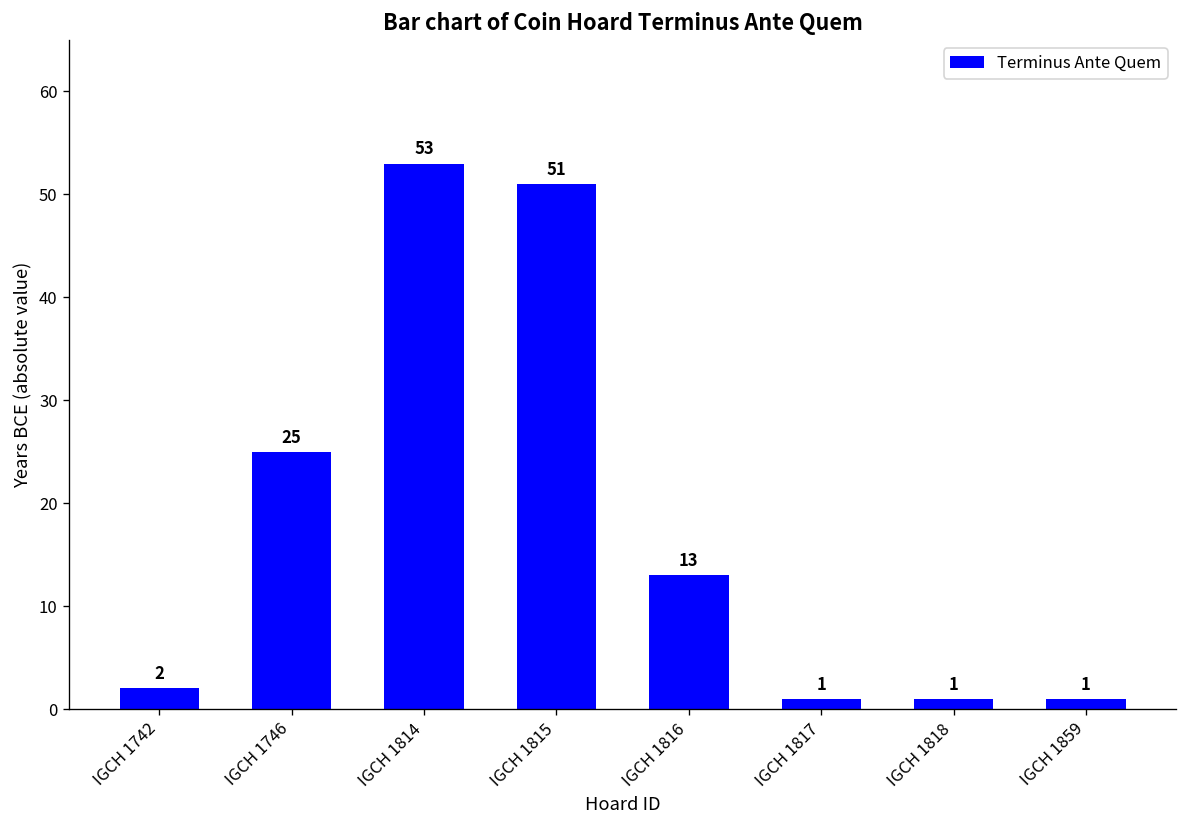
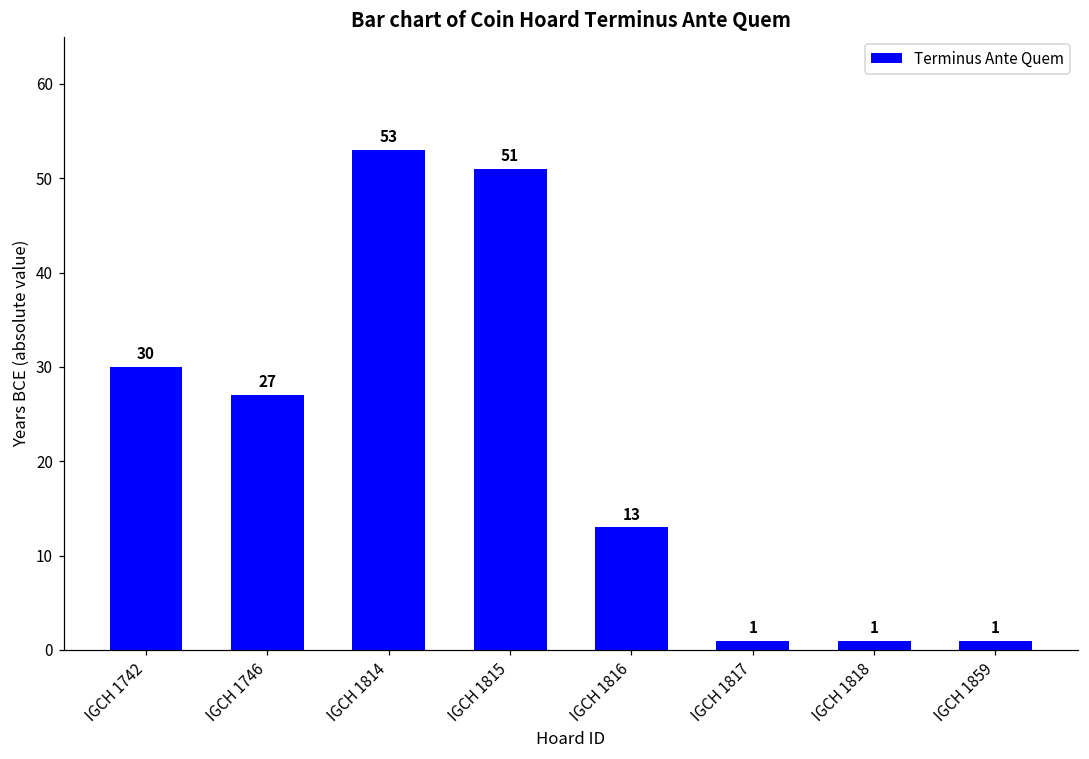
  {
-   "IGCH 1742": 2,
-   "IGCH 1746": 25,
+   "IGCH 1742": 30,
+   "IGCH 1746": 27,
    "IGCH 1814": 53,
    "IGCH 1815": 51,
    "IGCH 1816": 13,
    "IGCH 1817": 1,
    "IGCH 1818": 1,
    "IGCH 1859": 1
  }
